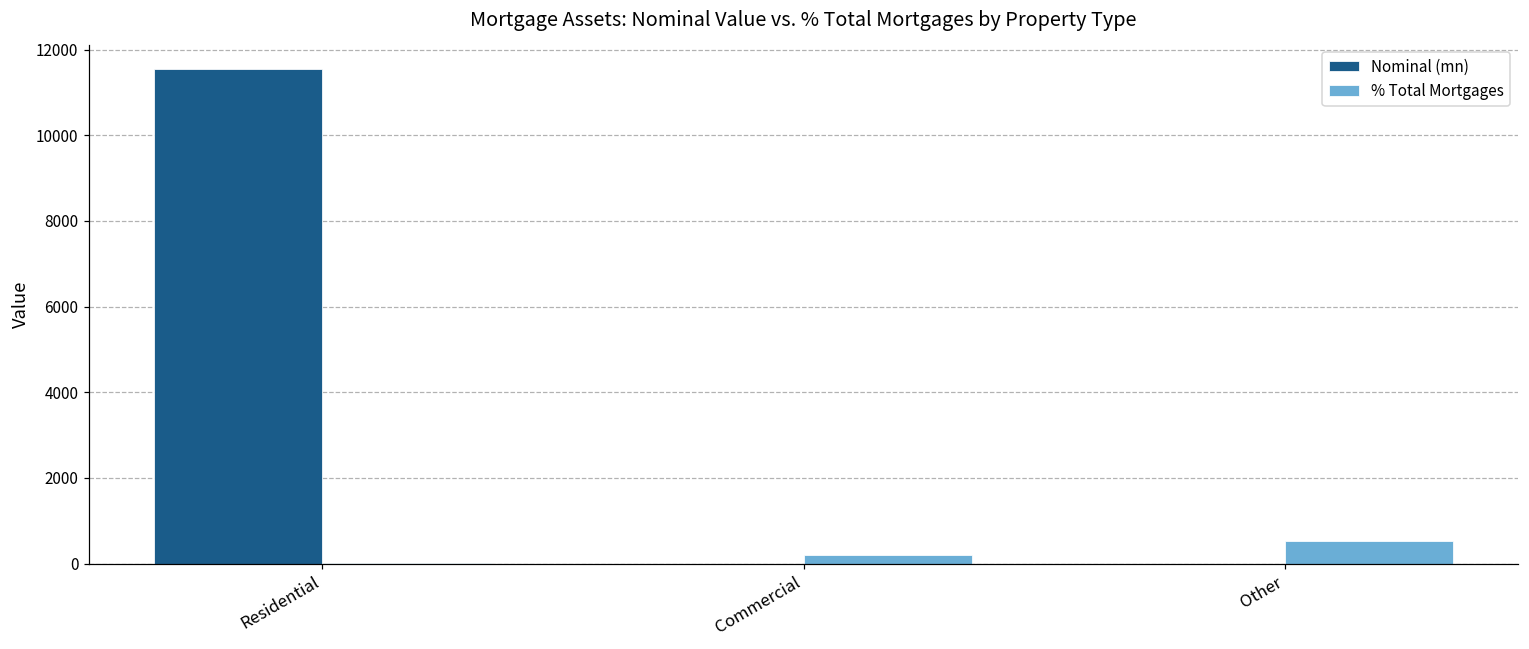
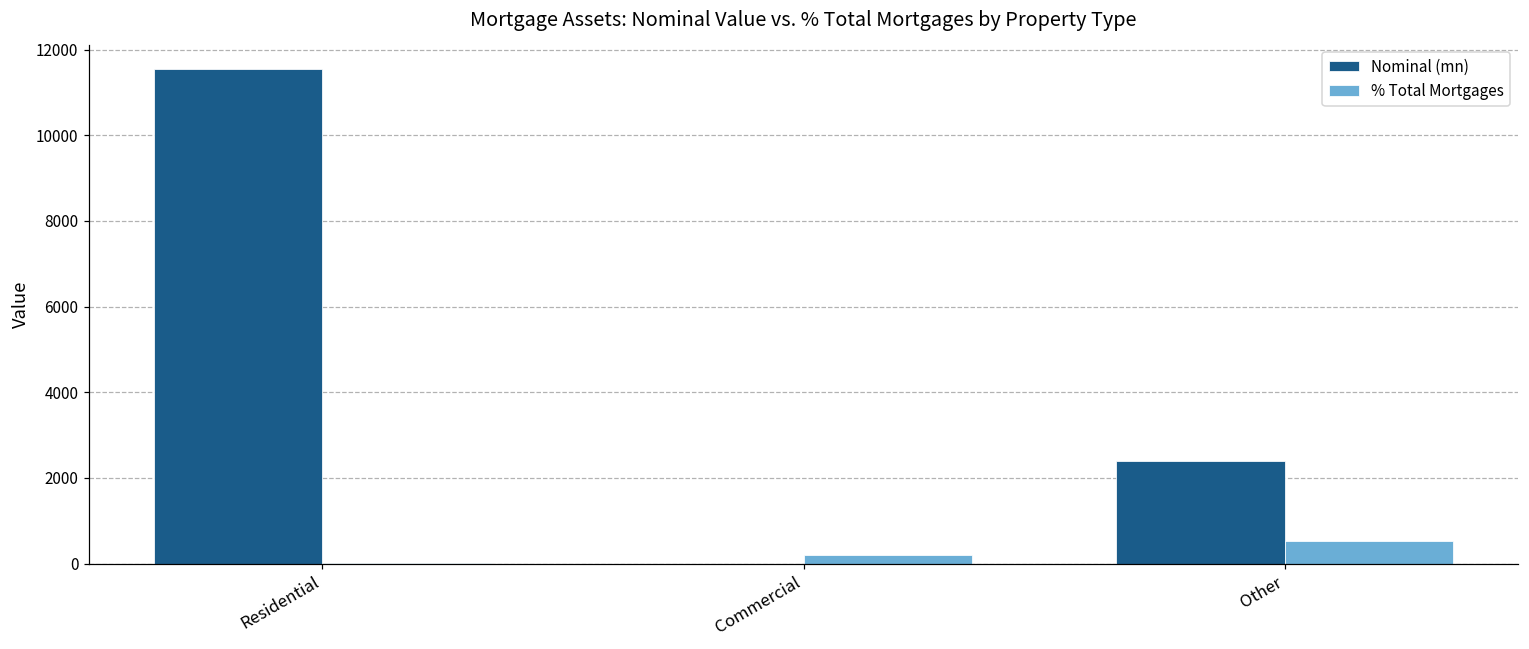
  {
    "Nominal (mn)": {
      "Residential": 11500,
      "Commercial": 0,
-     "Other": 0
+     "Other": 2400
    },
    "% Total Mortgages": {
      "Commercial": 200,
      "Other": 500
    }
  }
